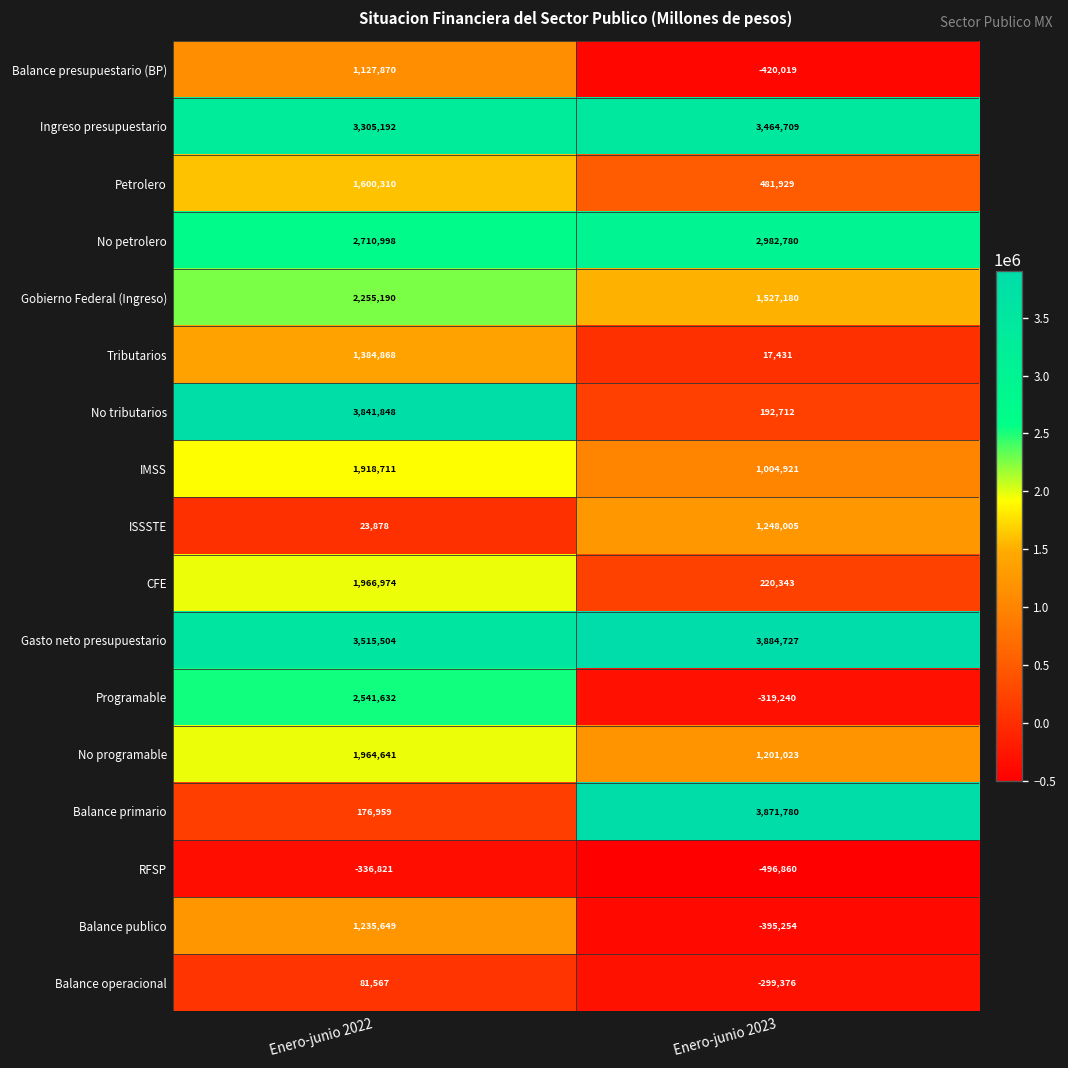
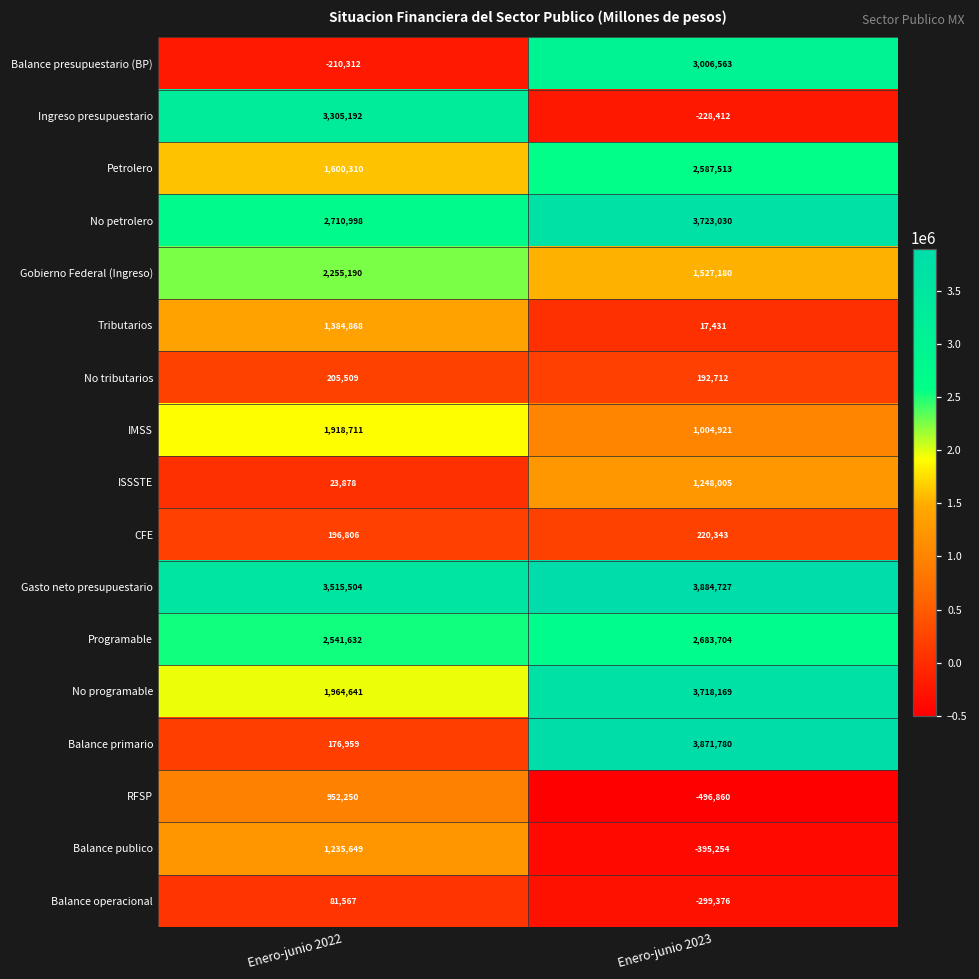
  {
    "Balance presupuestario (BP)": {
-     "Enero-junio 2022": "1,127,870",
-     "Enero-junio 2023": "-420,019"
+     "Enero-junio 2022": "-210,312",
+     "Enero-junio 2023": "3,006,563"
    },
    "Ingreso presupuestario": {
      "Enero-junio 2022": "3,305,192",
-     "Enero-junio 2023": "3,464,709"
+     "Enero-junio 2023": "-228,412"
    },
    "Petrolero": {
      "Enero-junio 2022": "1,600,310",
-     "Enero-junio 2023": "481,929"
+     "Enero-junio 2023": "2,587,513"
    },
    "No petrolero": {
      "Enero-junio 2022": "2,710,998",
-     "Enero-junio 2023": "2,982,780"
+     "Enero-junio 2023": "3,723,030"
    },
    "Gobierno Federal (Ingreso)": {
      "Enero-junio 2022": "2,255,190",
      "Enero-junio 2023": "1,527,180"
    },
    "Tributarios": {
      "Enero-junio 2022": "1,384,868",
      "Enero-junio 2023": "17,431"
    },
    "No tributarios": {
-     "Enero-junio 2022": "3,841,848",
+     "Enero-junio 2022": "205,509",
      "Enero-junio 2023": "192,712"
    },
    "IMSS": {
      "Enero-junio 2022": "1,918,711",
      "Enero-junio 2023": "1,004,921"
    },
    "ISSSTE": {
      "Enero-junio 2022": "23,878",
      "Enero-junio 2023": "1,248,005"
    },
    "CFE": {
-     "Enero-junio 2022": "1,966,974",
+     "Enero-junio 2022": "196,806",
      "Enero-junio 2023": "220,343"
    },
    "Gasto neto presupuestario": {
      "Enero-junio 2022": "3,515,504",
      "Enero-junio 2023": "3,884,727"
    },
    "Programable": {
      "Enero-junio 2022": "2,541,632",
-     "Enero-junio 2023": "-319,240"
+     "Enero-junio 2023": "2,683,704"
    },
    "No programable": {
      "Enero-junio 2022": "1,964,641",
-     "Enero-junio 2023": "1,201,023"
+     "Enero-junio 2023": "3,718,169"
    },
    "Balance primario": {
      "Enero-junio 2022": "176,959",
      "Enero-junio 2023": "3,871,780"
    },
    "RFSP": {
-     "Enero-junio 2022": "-336,821",
+     "Enero-junio 2022": "952,250",
      "Enero-junio 2023": "-496,860"
    },
    "Balance publico": {
      "Enero-junio 2022": "1,235,649",
      "Enero-junio 2023": "-395,254"
    },
    "Balance operacional": {
      "Enero-junio 2022": "81,567",
      "Enero-junio 2023": "-299,376"
    }
  }
